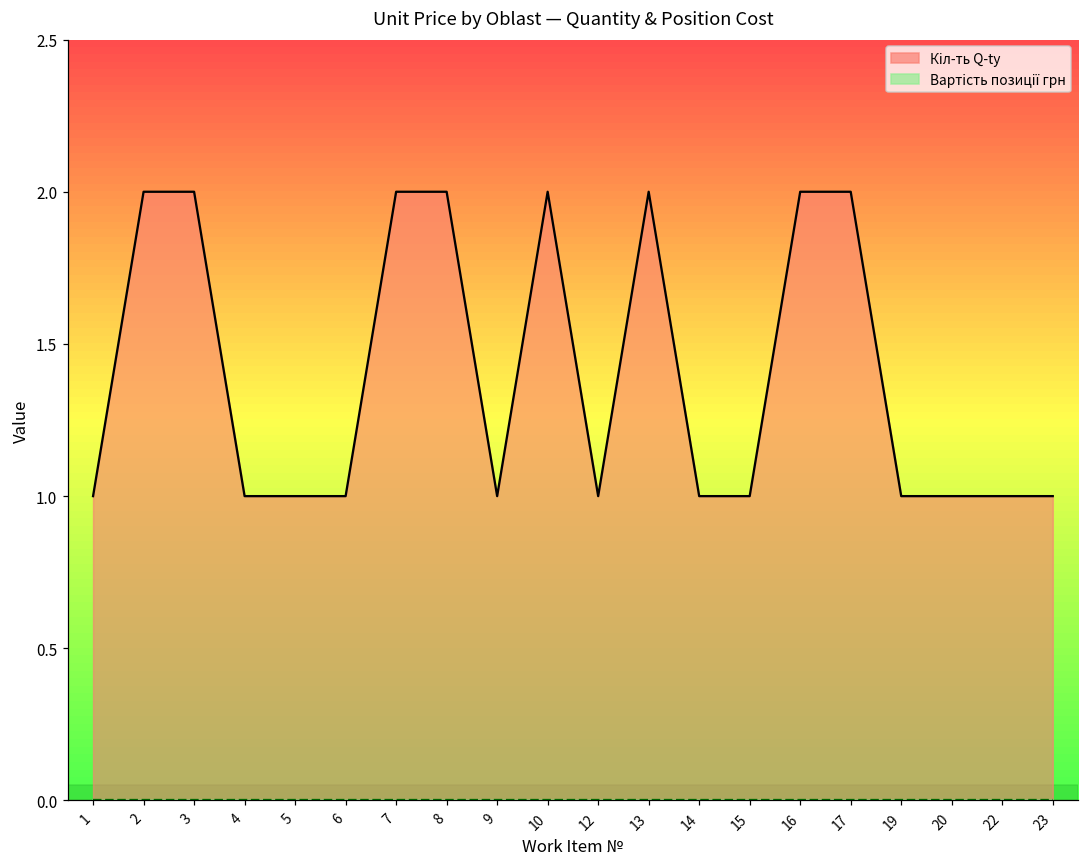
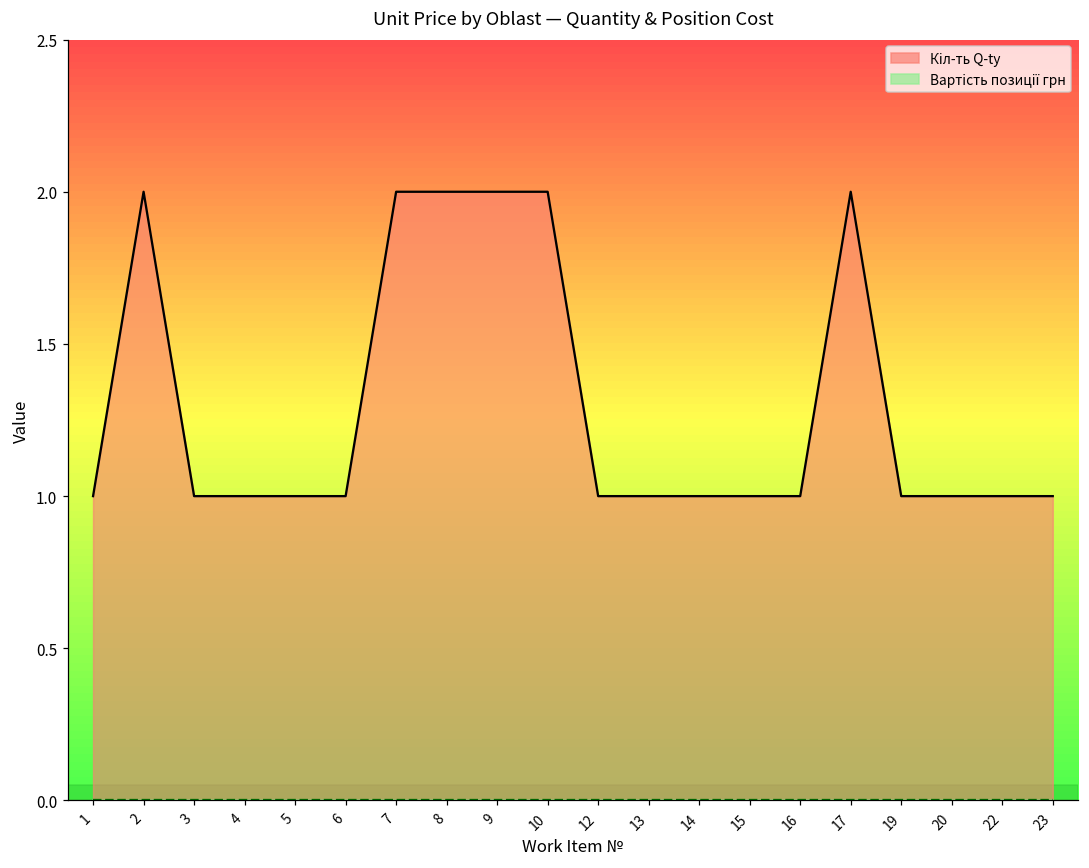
  {
    "Кіл-ть Q-ty": {
      "1": 1,
      "2": 2,
-     "3": 2,
+     "3": 1,
      "4": 1,
      "5": 1,
      "6": 1,
      "7": 2,
      "8": 2,
-     "9": 1,
+     "9": 2,
      "10": 2,
      "12": 1,
-     "13": 2,
+     "13": 1,
      "14": 1,
      "15": 1,
-     "16": 2,
+     "16": 1,
      "17": 2,
      "19": 1,
      "20": 1,
      "22": 1,
      "23": 1
    }
  }
